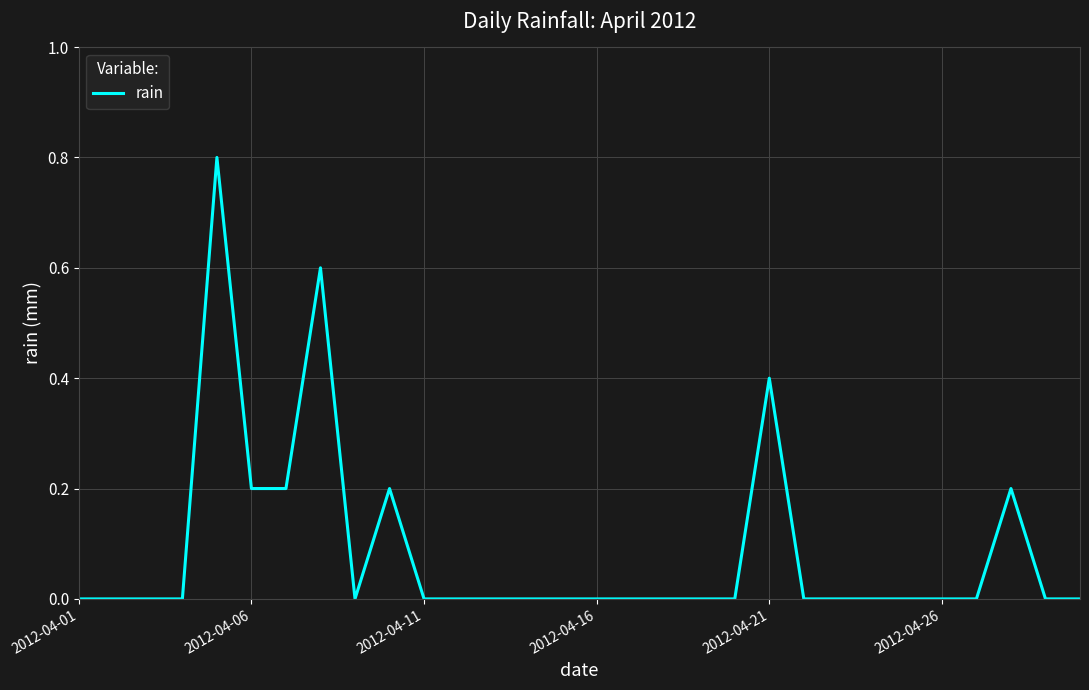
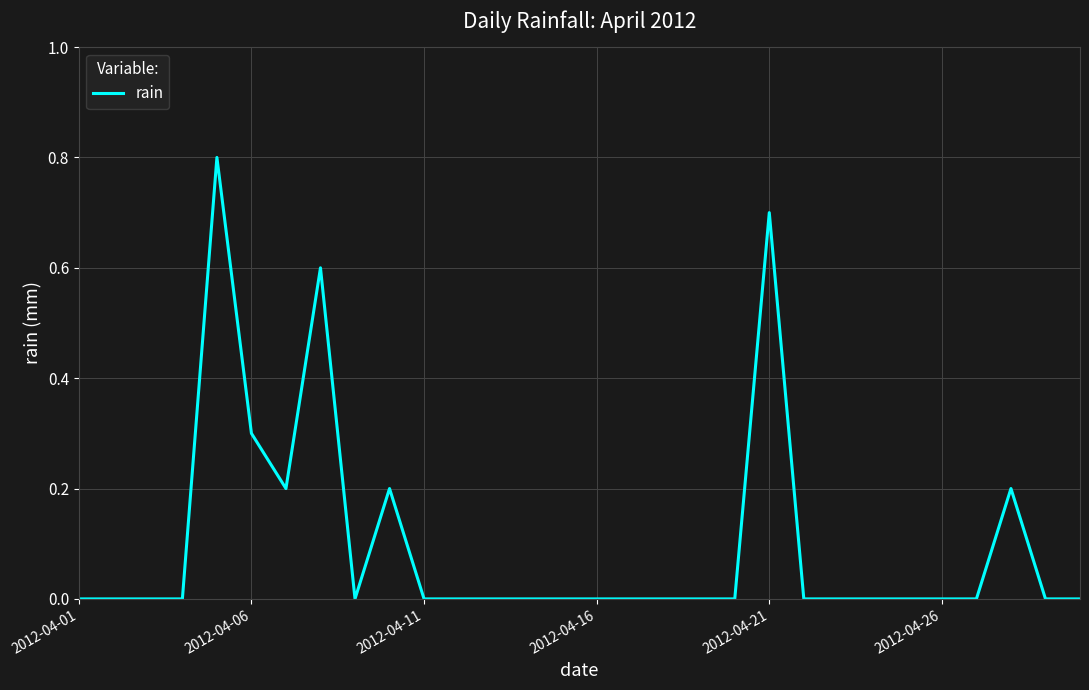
  {
    "2012-04-01": 0.0,
-   "2012-04-06": 0.2,
+   "2012-04-06": 0.3,
    "2012-04-11": 0.0,
    "2012-04-16": 0.0,
-   "2012-04-21": 0.4,
+   "2012-04-21": 0.7,
    "2012-04-26": 0.0
  }
